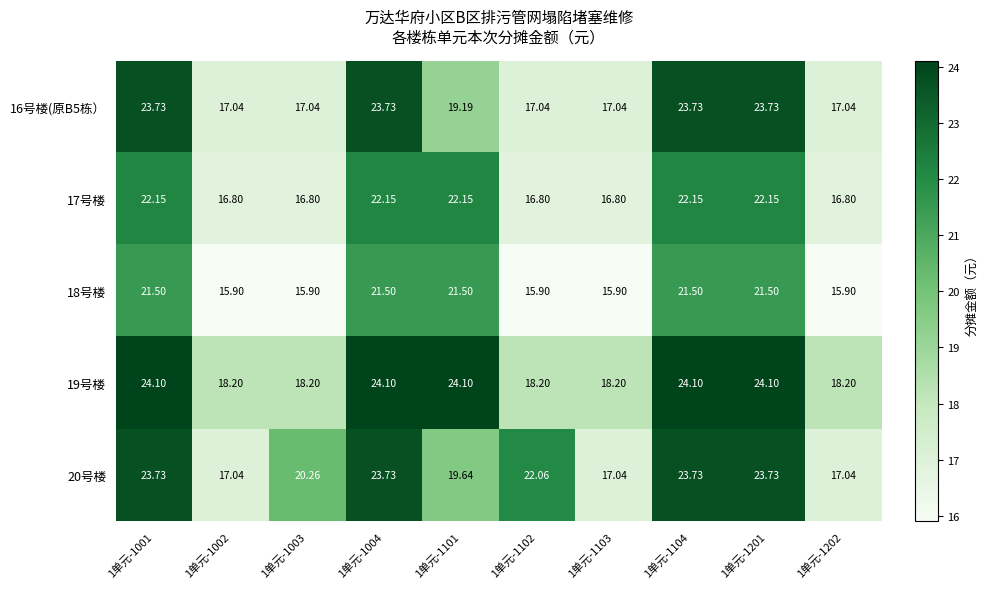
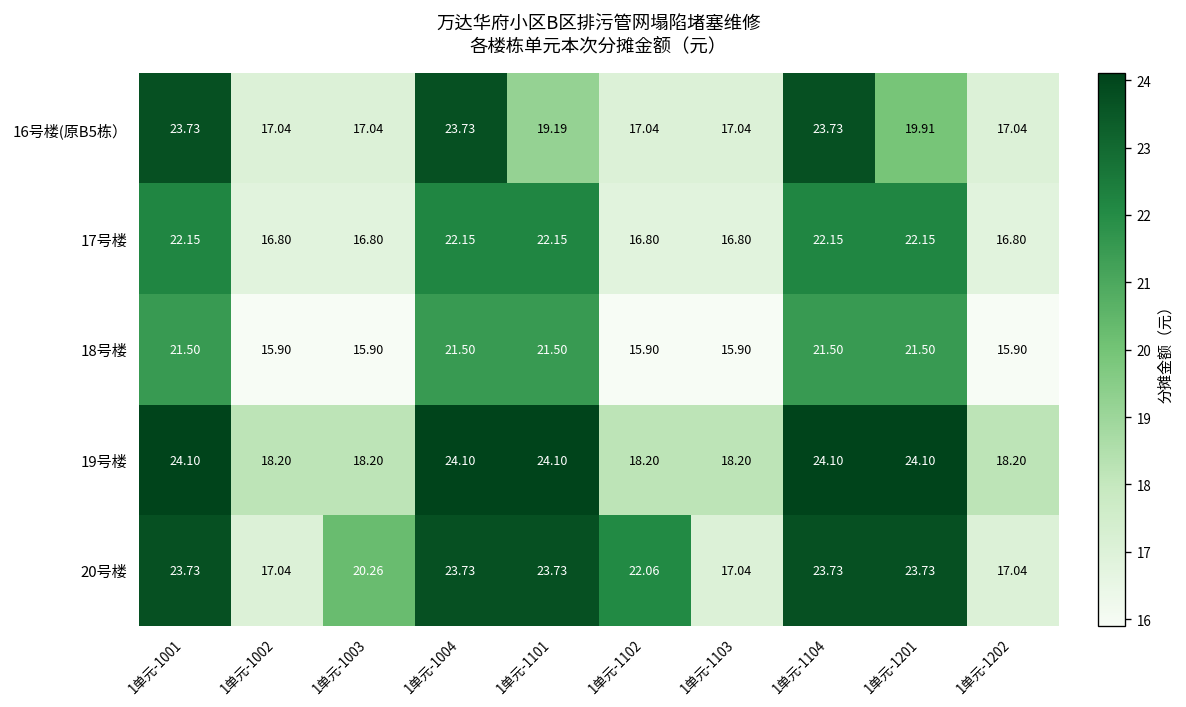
  {
    "16号楼(原B5栋）": {
      "1单元-1001": 23.73,
      "1单元-1002": 17.04,
      "1单元-1003": 17.04,
      "1单元-1004": 23.73,
      "1单元-1101": 19.19,
      "1单元-1102": 17.04,
      "1单元-1103": 17.04,
      "1单元-1104": 23.73,
-     "1单元-1201": 23.73,
+     "1单元-1201": 19.91,
      "1单元-1202": 17.04
    },
    "17号楼": {
      "1单元-1001": 22.15,
      "1单元-1002": 16.80,
      "1单元-1003": 16.80,
      "1单元-1004": 22.15,
      "1单元-1101": 22.15,
      "1单元-1102": 16.80,
      "1单元-1103": 16.80,
      "1单元-1104": 22.15,
      "1单元-1201": 22.15,
      "1单元-1202": 16.80
    },
    "18号楼": {
      "1单元-1001": 21.50,
      "1单元-1002": 15.90,
      "1单元-1003": 15.90,
      "1单元-1004": 21.50,
      "1单元-1101": 21.50,
      "1单元-1102": 15.90,
      "1单元-1103": 15.90,
      "1单元-1104": 21.50,
      "1单元-1201": 21.50,
      "1单元-1202": 15.90
    },
    "19号楼": {
      "1单元-1001": 24.10,
      "1单元-1002": 18.20,
      "1单元-1003": 18.20,
      "1单元-1004": 24.10,
      "1单元-1101": 24.10,
      "1单元-1102": 18.20,
      "1单元-1103": 18.20,
      "1单元-1104": 24.10,
      "1单元-1201": 24.10,
      "1单元-1202": 18.20
    },
    "20号楼": {
      "1单元-1001": 23.73,
      "1单元-1002": 17.04,
      "1单元-1003": 20.26,
      "1单元-1004": 23.73,
-     "1单元-1101": 19.64,
+     "1单元-1101": 23.73,
      "1单元-1102": 22.06,
      "1单元-1103": 17.04,
      "1单元-1104": 23.73,
      "1单元-1201": 23.73,
      "1单元-1202": 17.04
    }
  }
